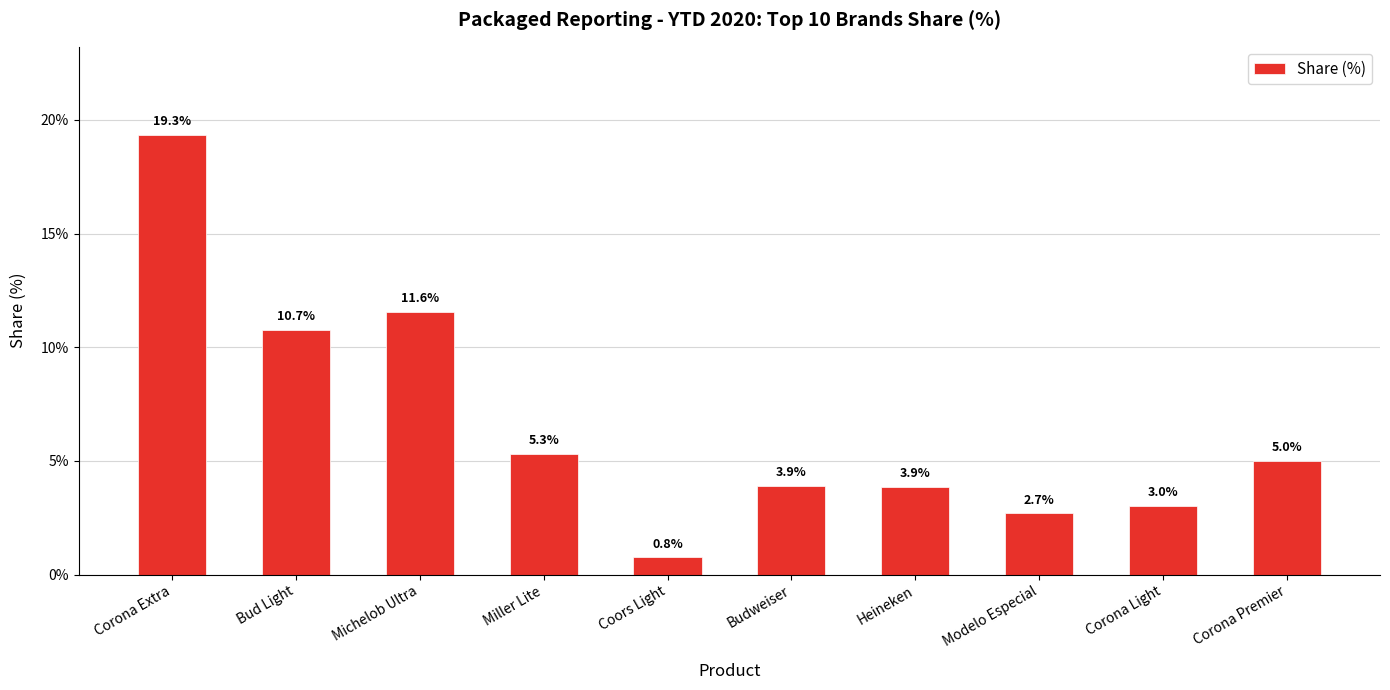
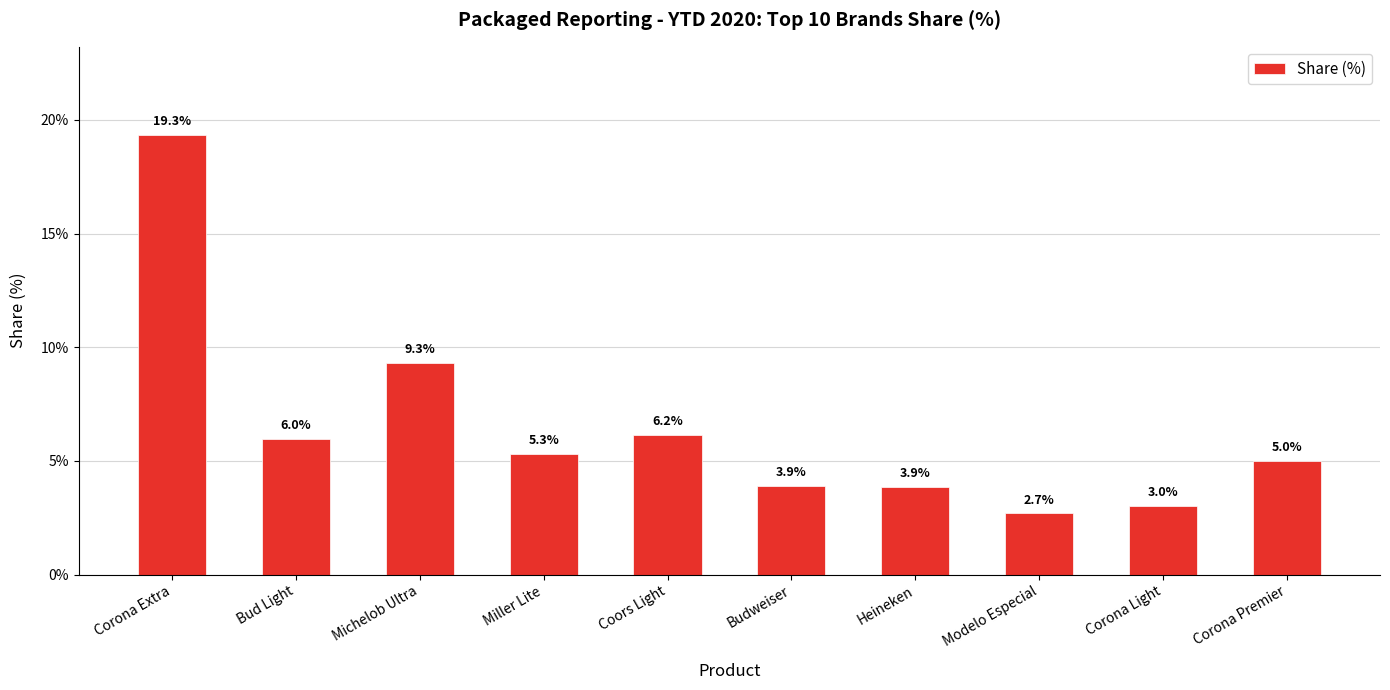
  {
    "Corona Extra": "19.3%",
-   "Bud Light": "10.7%",
-   "Michelob Ultra": "11.6%",
+   "Bud Light": "6.0%",
+   "Michelob Ultra": "9.3%",
    "Miller Lite": "5.3%",
-   "Coors Light": "0.8%",
+   "Coors Light": "6.2%",
    "Budweiser": "3.9%",
    "Heineken": "3.9%",
    "Modelo Especial": "2.7%",
    "Corona Light": "3.0%",
    "Corona Premier": "5.0%"
  }
